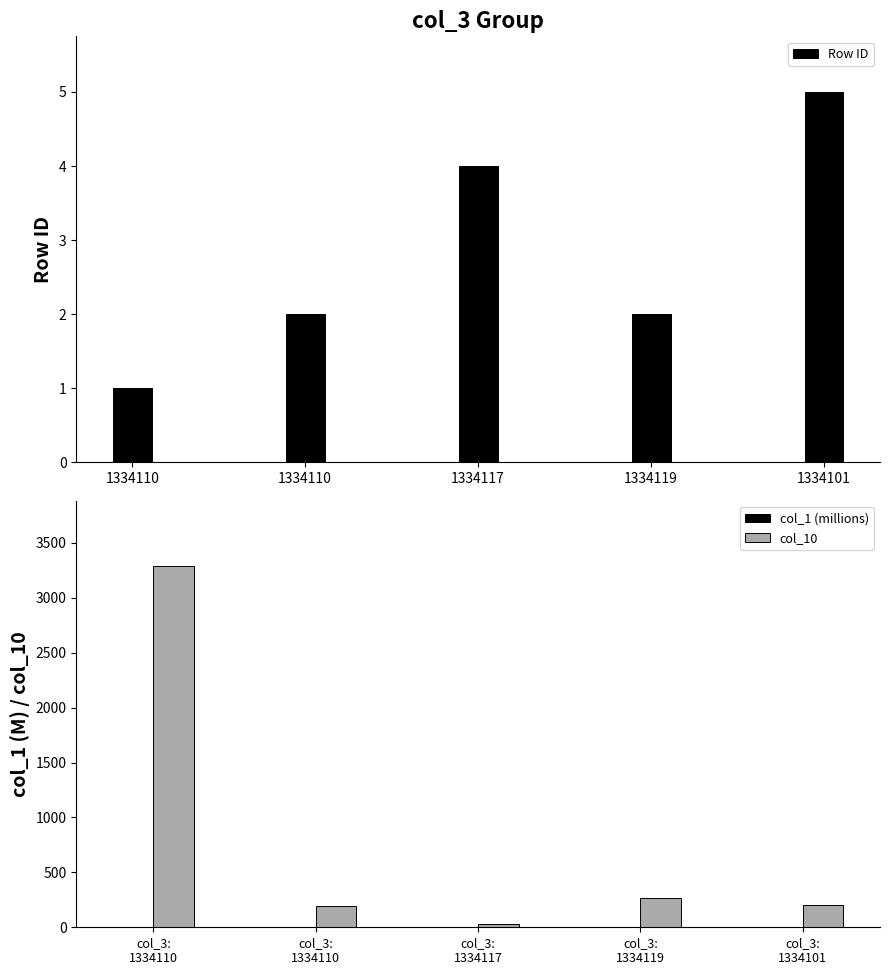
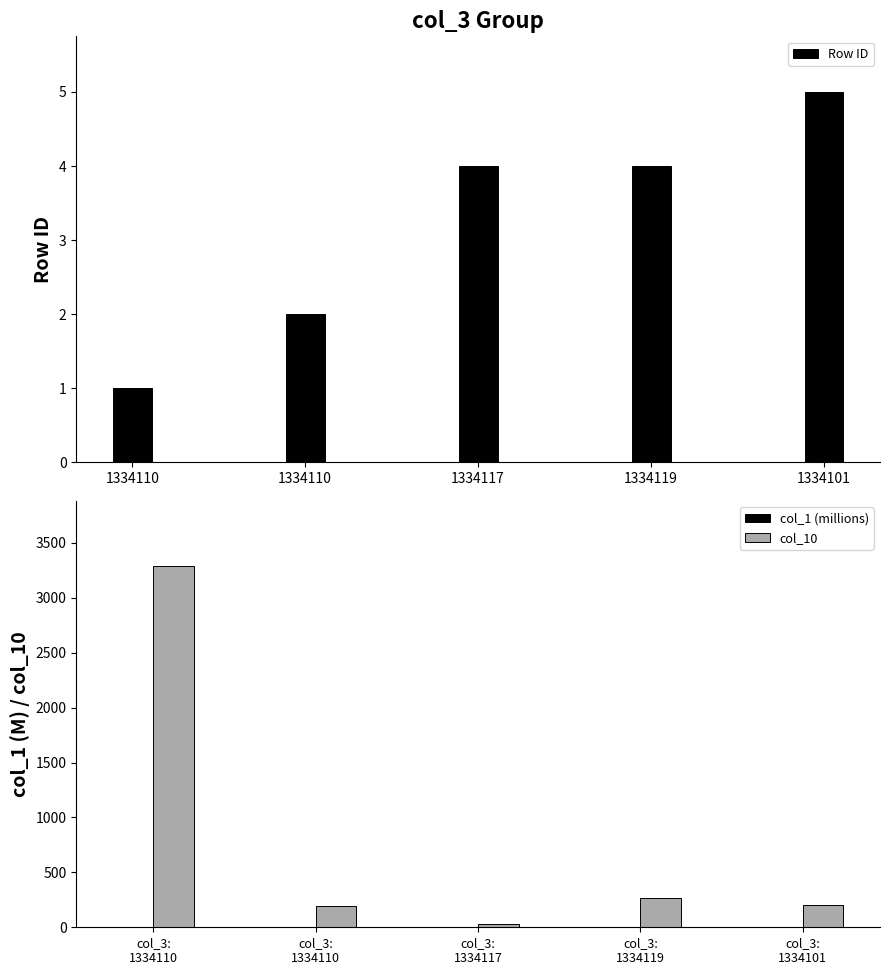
  {
    "col_3 Group": {
      "1334117": 4,
-     "1334119": 2,
+     "1334119": 4,
      "1334101": 5
    }
  }
